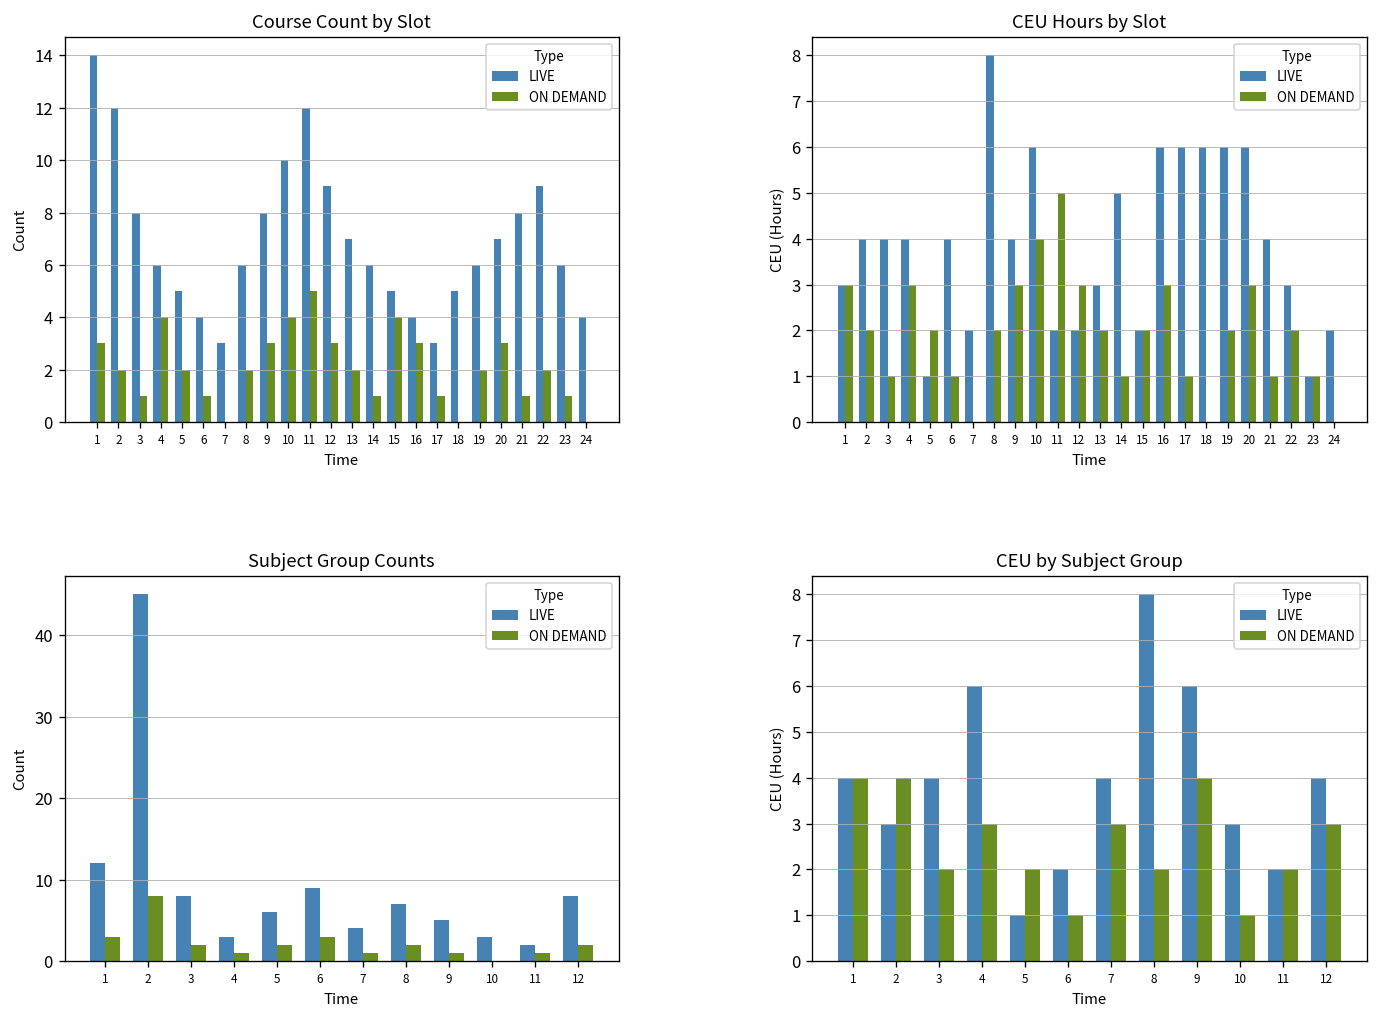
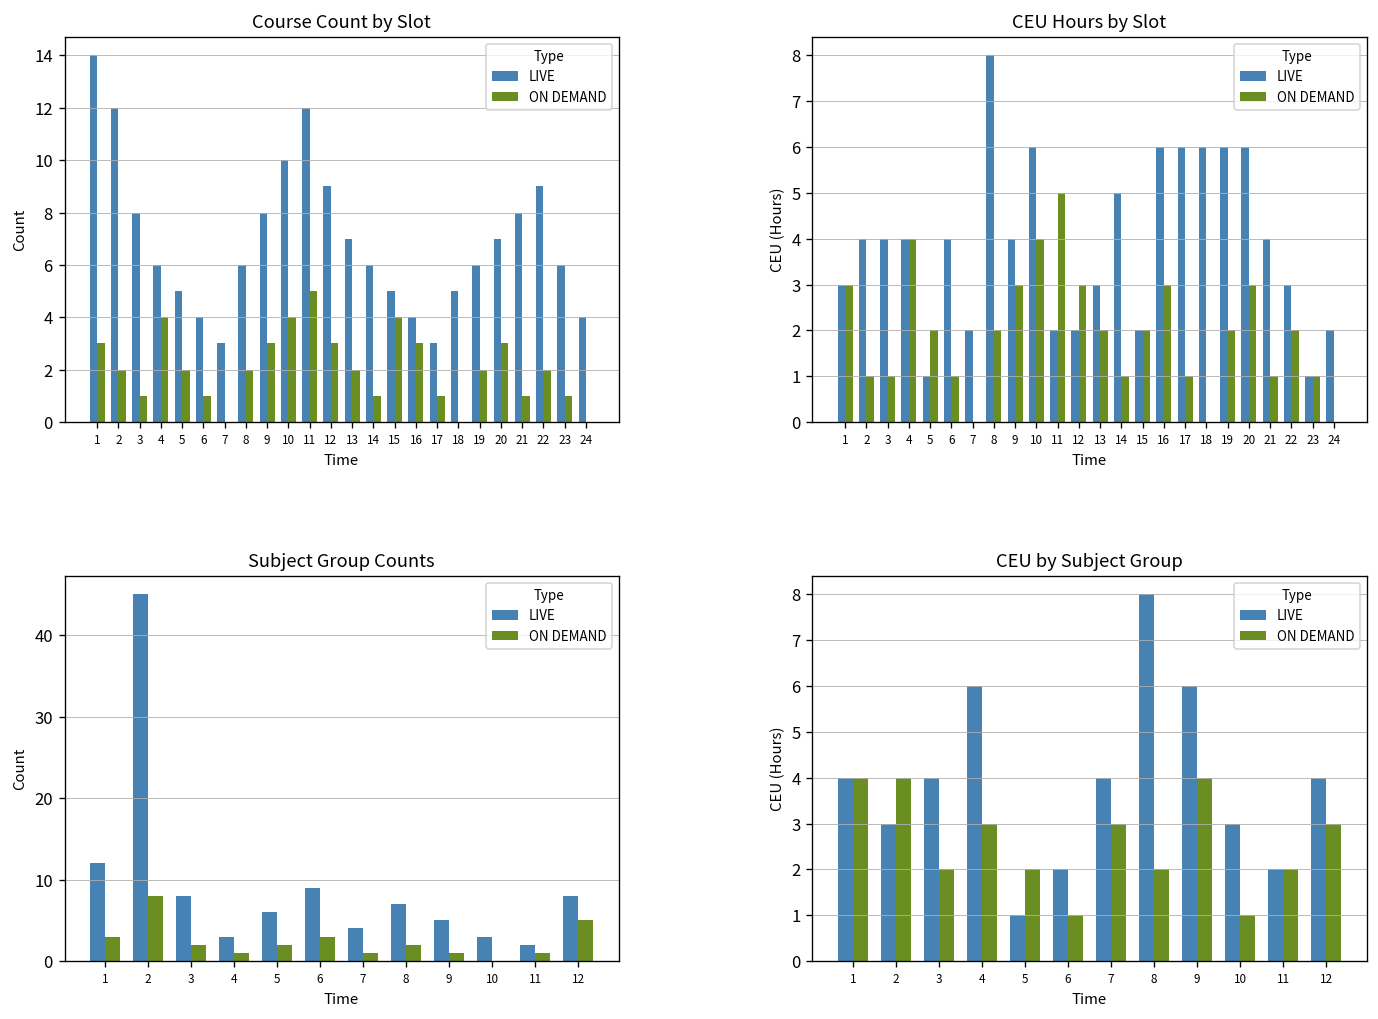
  {
    "Course Count by Slot": {
      "LIVE": {
        "1": 14.0,
        "2": 12.0,
        "3": 8.0,
        "4": 6.0,
        "5": 5.0,
        "6": 4.0,
        "7": 3.0,
        "8": 6.0,
        "9": 8.0,
        "10": 10.0,
        "11": 12.0,
        "12": 9.0,
        "13": 7.0,
        "14": 6.0,
        "15": 5.0,
        "16": 4.0,
        "17": 3.0,
        "18": 5.0,
        "19": 6.0,
        "20": 7.0,
        "21": 8.0,
        "22": 9.0,
        "23": 6.0,
        "24": 4.0
      },
      "ON DEMAND": {
        "1": 3.0,
        "2": 2.0,
        "3": 1.0,
        "4": 4.0,
        "5": 2.0,
        "6": 1.0,
        "7": 0.0,
        "8": 2.0,
        "9": 3.0,
        "10": 4.0,
        "11": 5.0,
        "12": 3.0,
        "13": 2.0,
        "14": 1.0,
        "15": 4.0,
        "16": 3.0,
        "17": 1.0,
        "18": 0.0,
        "19": 2.0,
        "20": 3.0,
        "21": 1.0,
        "22": 2.0,
        "23": 1.0,
        "24": 0.0
      }
    },
    "CEU Hours by Slot": {
      "LIVE": {
        "1": 3,
        "2": 4,
        "3": 4,
        "4": 4,
        "5": 1,
        "6": 4,
        "7": 2,
        "8": 8,
        "9": 4,
        "10": 6,
        "11": 2,
        "12": 2,
        "13": 3,
        "14": 5,
        "15": 2,
        "16": 6,
        "17": 6,
        "18": 6,
        "19": 6,
        "20": 6,
        "21": 4,
        "22": 3,
        "23": 1,
        "24": 2
      },
      "ON DEMAND": {
        "1": 3,
-       "2": 2,
+       "2": 1,
        "3": 1,
-       "4": 3,
+       "4": 4,
        "5": 2,
        "6": 1,
        "7": 0,
        "8": 2,
        "9": 3,
        "10": 4,
        "11": 5,
        "12": 3,
        "13": 2,
        "14": 1,
        "15": 2,
        "16": 3,
        "17": 1,
        "18": 0,
        "19": 2,
        "20": 3,
        "21": 1,
        "22": 2,
        "23": 1,
        "24": 0
      }
    },
    "Subject Group Counts": {
      "LIVE": {
        "1": 12,
        "2": 45,
        "3": 8,
        "4": 3,
        "5": 6,
        "6": 9,
        "7": 4,
        "8": 7,
        "9": 5,
        "10": 3,
        "11": 2,
        "12": 8
      },
      "ON DEMAND": {
        "1": 3,
        "2": 8,
        "3": 2,
        "4": 1,
        "5": 2,
        "6": 3,
        "7": 1,
        "8": 2,
        "9": 1,
        "10": 0,
        "11": 1,
-       "12": 2
+       "12": 5
      }
    },
    "CEU by Subject Group": {
      "LIVE": {
        "1": 4.0,
        "2": 3.0,
        "3": 4.0,
        "4": 6.0,
        "5": 1.0,
        "6": 2.0,
        "7": 4.0,
        "8": 8.0,
        "9": 6.0,
        "10": 3.0,
        "11": 2.0,
        "12": 4.0
      },
      "ON DEMAND": {
        "1": 4.0,
        "2": 4.0,
        "3": 2.0,
        "4": 3.0,
        "5": 2.0,
        "6": 1.0,
        "7": 3.0,
        "8": 2.0,
        "9": 4.0,
        "10": 1.0,
        "11": 2.0,
        "12": 3.0
      }
    }
  }
